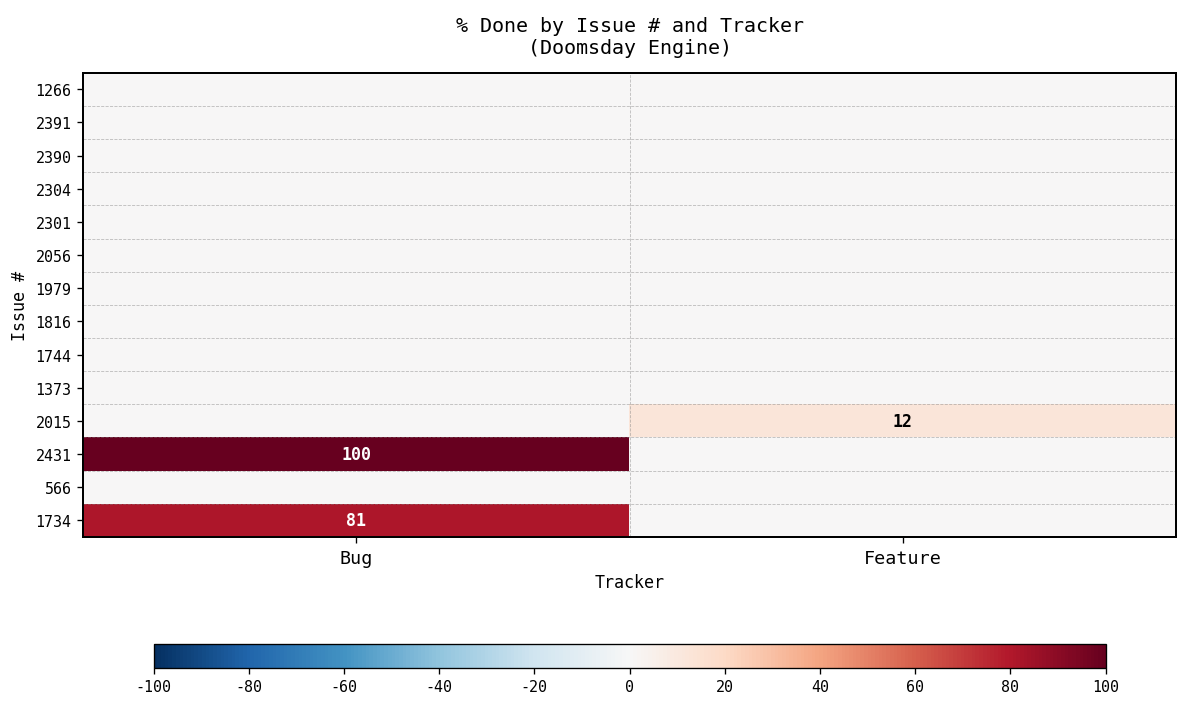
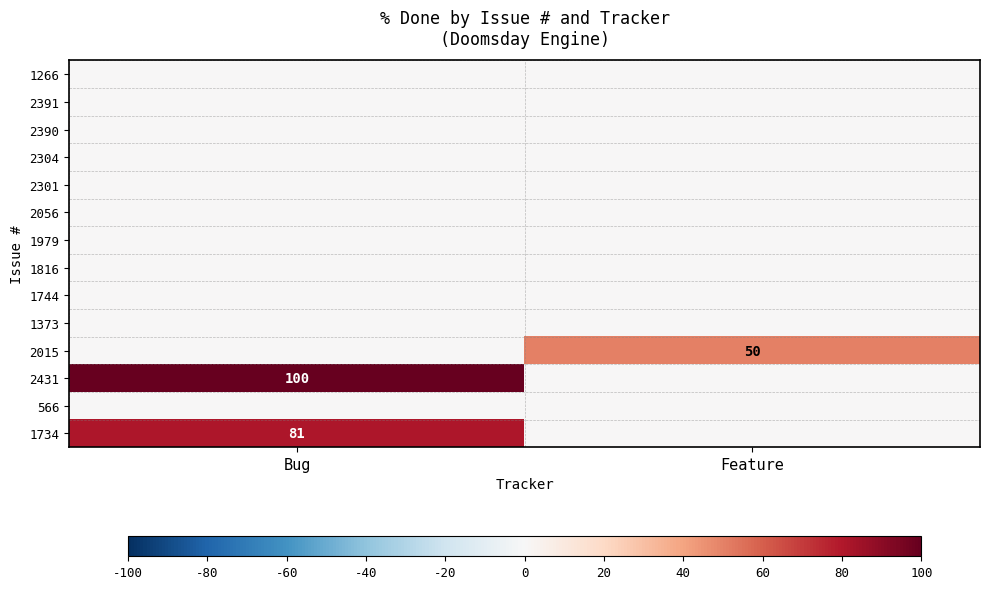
  {
    "2015": {
-     "Feature": 12
+     "Feature": 50
    },
    "2431": {
      "Bug": 100
    },
    "1734": {
      "Bug": 81
    }
  }
